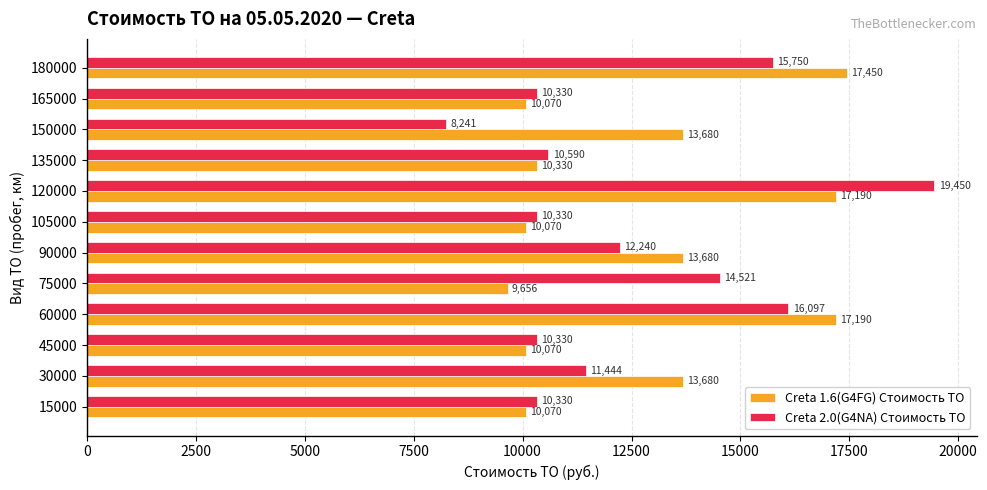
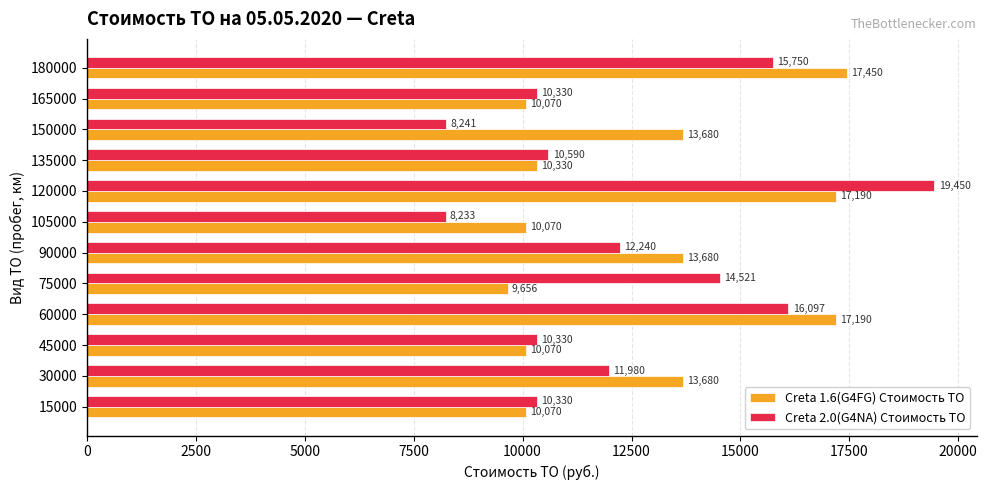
  {
    "Creta 1.6(G4FG) Стоимость ТО": {
      "180000": "17,450",
      "165000": "10,070",
      "150000": "13,680",
      "135000": "10,330",
      "120000": "17,190",
      "105000": "10,070",
      "90000": "13,680",
      "75000": "9,656",
      "60000": "17,190",
      "45000": "10,070",
      "30000": "13,680",
      "15000": "10,070"
    },
    "Creta 2.0(G4NA) Стоимость ТО": {
      "180000": "15,750",
      "165000": "10,330",
      "150000": "8,241",
      "135000": "10,590",
      "120000": "19,450",
-     "105000": "10,330",
+     "105000": "8,233",
      "90000": "12,240",
      "75000": "14,521",
      "60000": "16,097",
      "45000": "10,330",
-     "30000": "11,444",
+     "30000": "11,980",
      "15000": "10,330"
    }
  }
